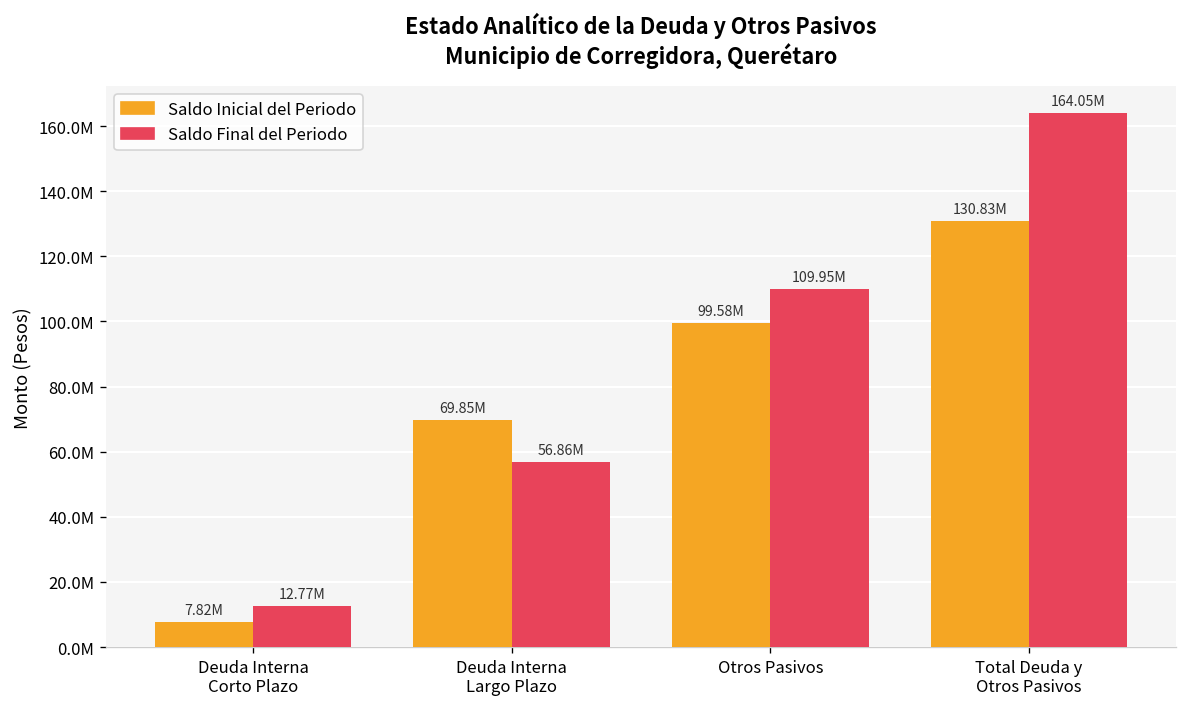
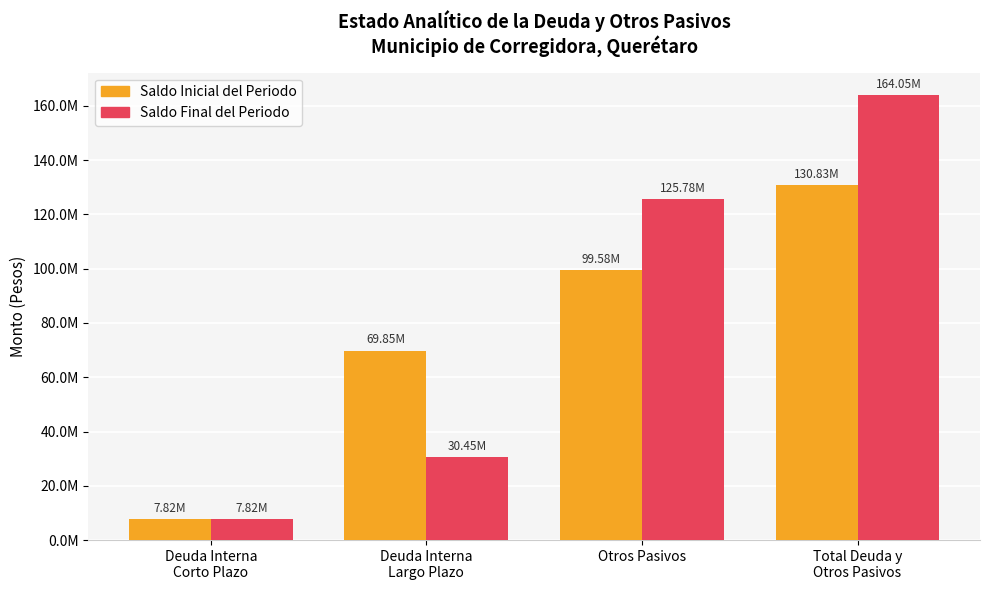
  {
    "Saldo Inicial del Periodo": {
      "Deuda Interna Corto Plazo": "7.82M",
      "Deuda Interna Largo Plazo": "69.85M",
      "Otros Pasivos": "99.58M",
      "Total Deuda y Otros Pasivos": "130.83M"
    },
    "Saldo Final del Periodo": {
-     "Deuda Interna Corto Plazo": "12.77M",
-     "Deuda Interna Largo Plazo": "56.86M",
-     "Otros Pasivos": "109.95M",
+     "Deuda Interna Corto Plazo": "7.82M",
+     "Deuda Interna Largo Plazo": "30.45M",
+     "Otros Pasivos": "125.78M",
      "Total Deuda y Otros Pasivos": "164.05M"
    }
  }
